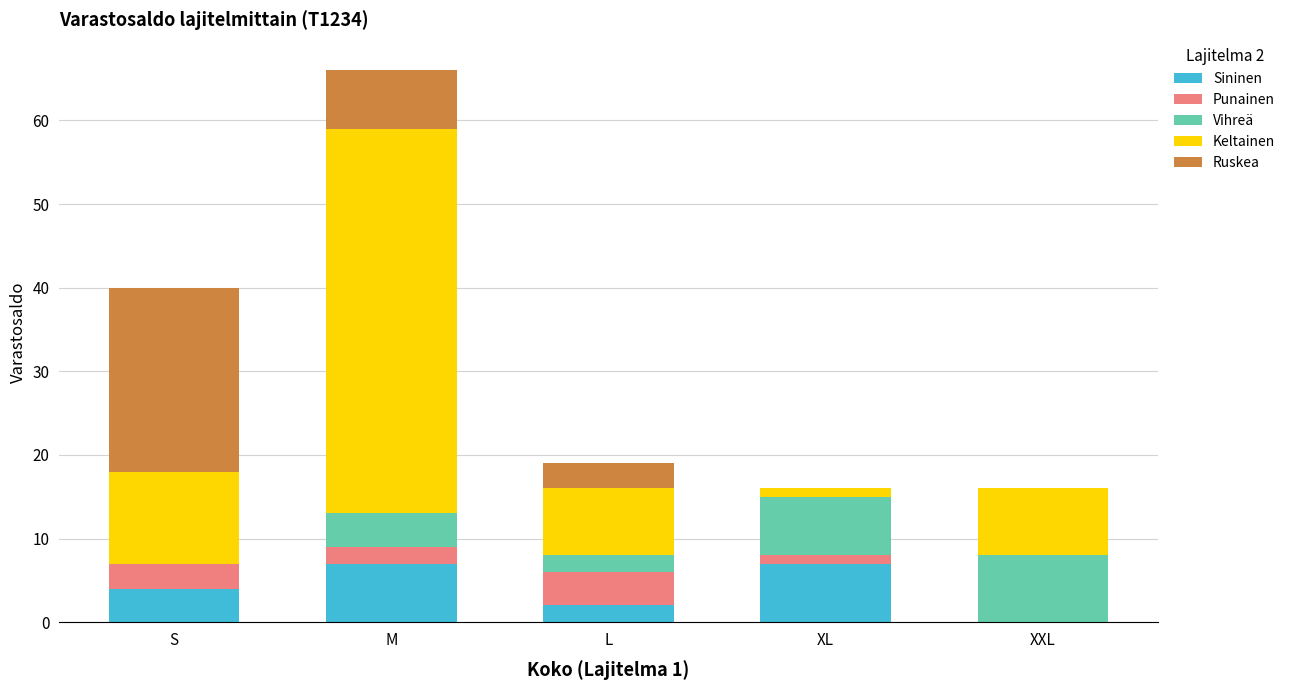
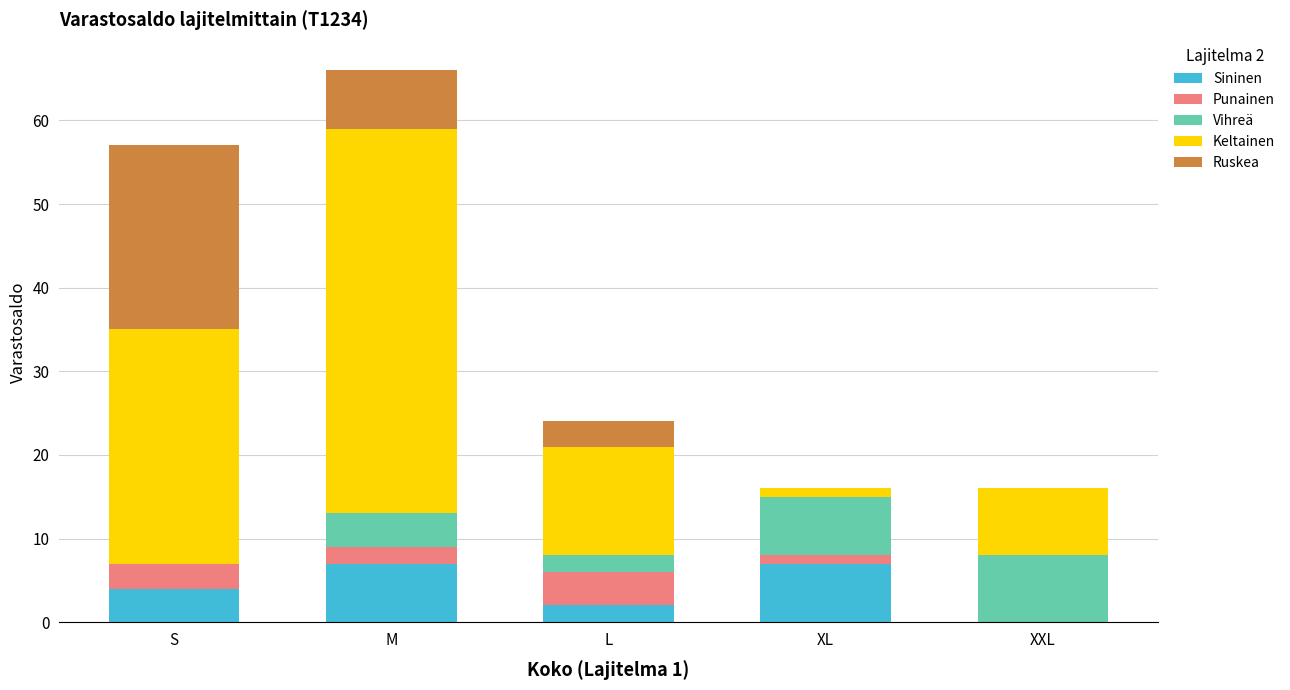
  {
    "Sininen": {
      "S": 4,
      "M": 7,
      "L": 2,
      "XL": 7,
      "XXL": 0
    },
    "Punainen": {
      "S": 3,
      "M": 2,
      "L": 4,
      "XL": 1,
      "XXL": 0
    },
    "Vihreä": {
      "S": 0,
      "M": 4,
      "L": 2,
      "XL": 7,
      "XXL": 8
    },
    "Keltainen": {
-     "S": 11,
+     "S": 28,
      "M": 46,
-     "L": 8,
+     "L": 13,
      "XL": 1,
      "XXL": 8
    },
    "Ruskea": {
      "S": 22,
      "M": 7,
      "L": 3,
      "XL": 0,
      "XXL": 0
    }
  }
